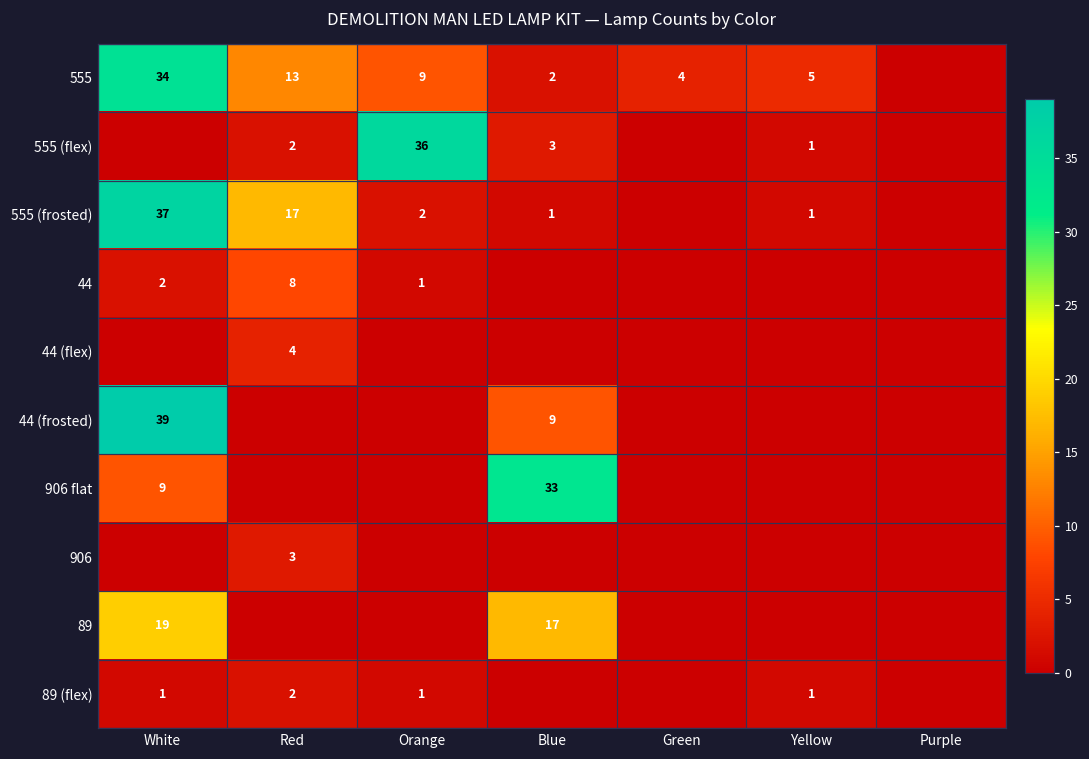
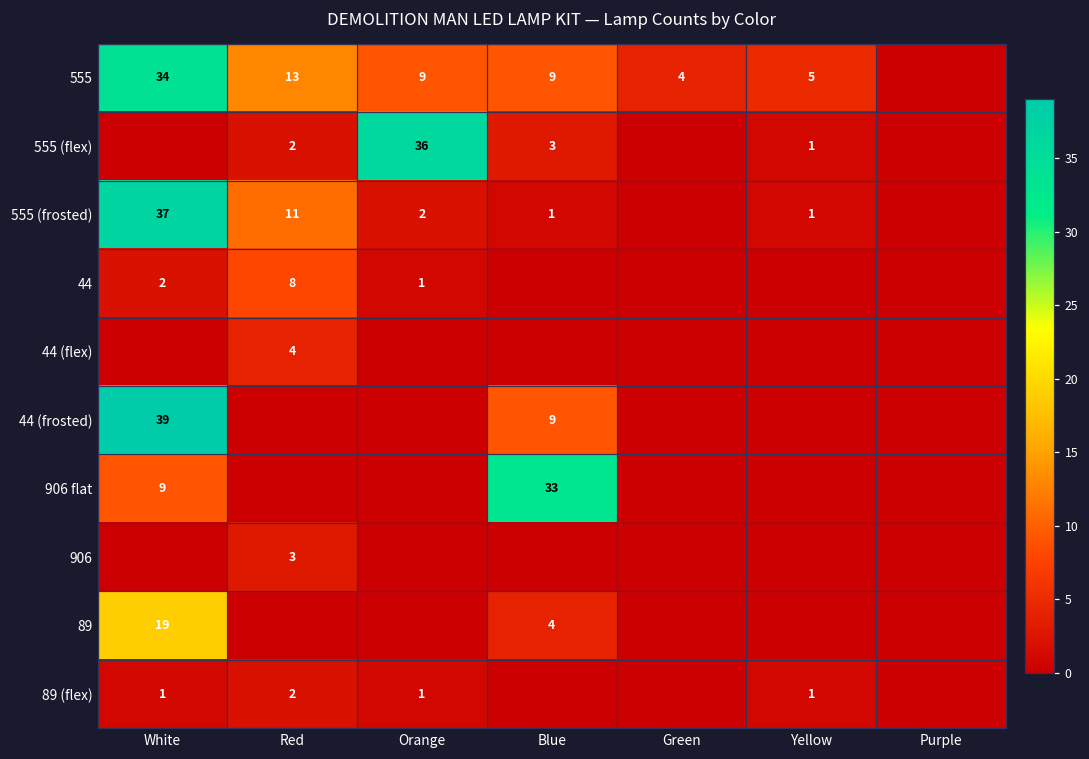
  {
    "555": {
      "White": 34,
      "Red": 13,
      "Orange": 9,
-     "Blue": 2,
+     "Blue": 9,
      "Green": 4,
      "Yellow": 5
    },
    "555 (flex)": {
      "Red": 2,
      "Orange": 36,
      "Blue": 3,
      "Yellow": 1
    },
    "555 (frosted)": {
      "White": 37,
-     "Red": 17,
+     "Red": 11,
      "Orange": 2,
      "Blue": 1,
      "Yellow": 1
    },
    "44": {
      "White": 2,
      "Red": 8,
      "Orange": 1
    },
    "44 (flex)": {
      "Red": 4
    },
    "44 (frosted)": {
      "White": 39,
      "Blue": 9
    },
    "906 flat": {
      "White": 9,
      "Blue": 33
    },
    "906": {
      "Red": 3
    },
    "89": {
      "White": 19,
-     "Blue": 17
+     "Blue": 4
    },
    "89 (flex)": {
      "White": 1,
      "Red": 2,
      "Orange": 1,
      "Yellow": 1
    }
  }
